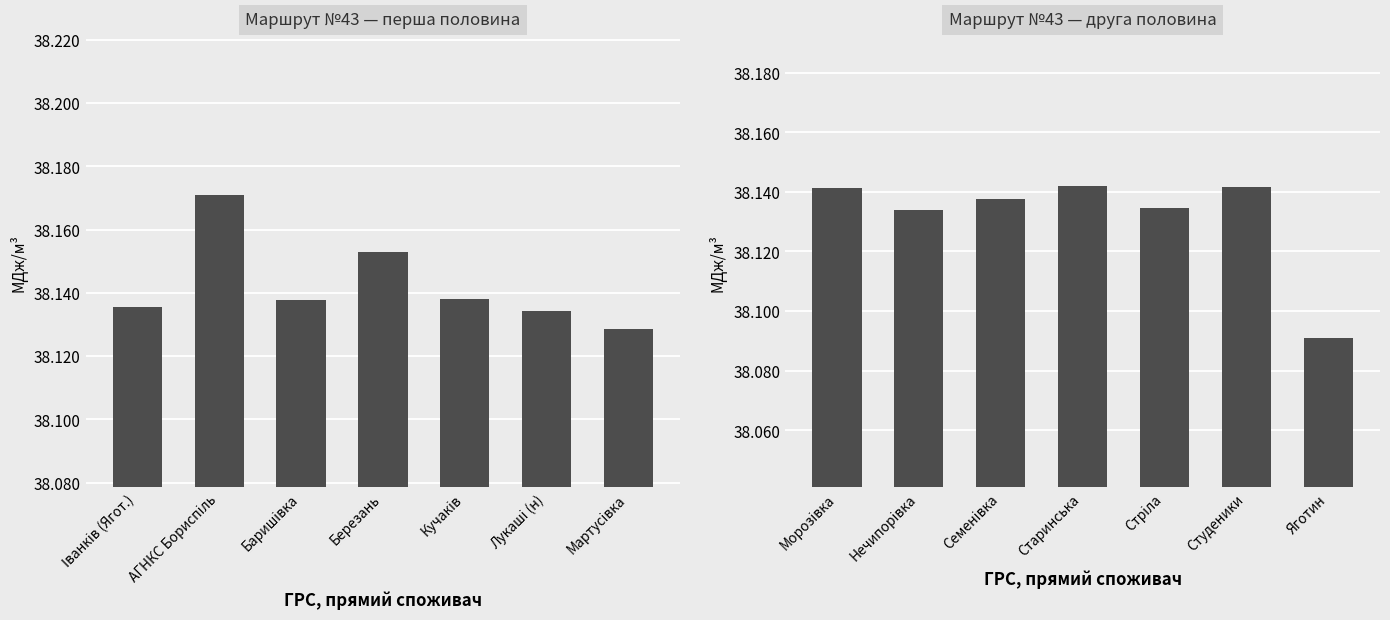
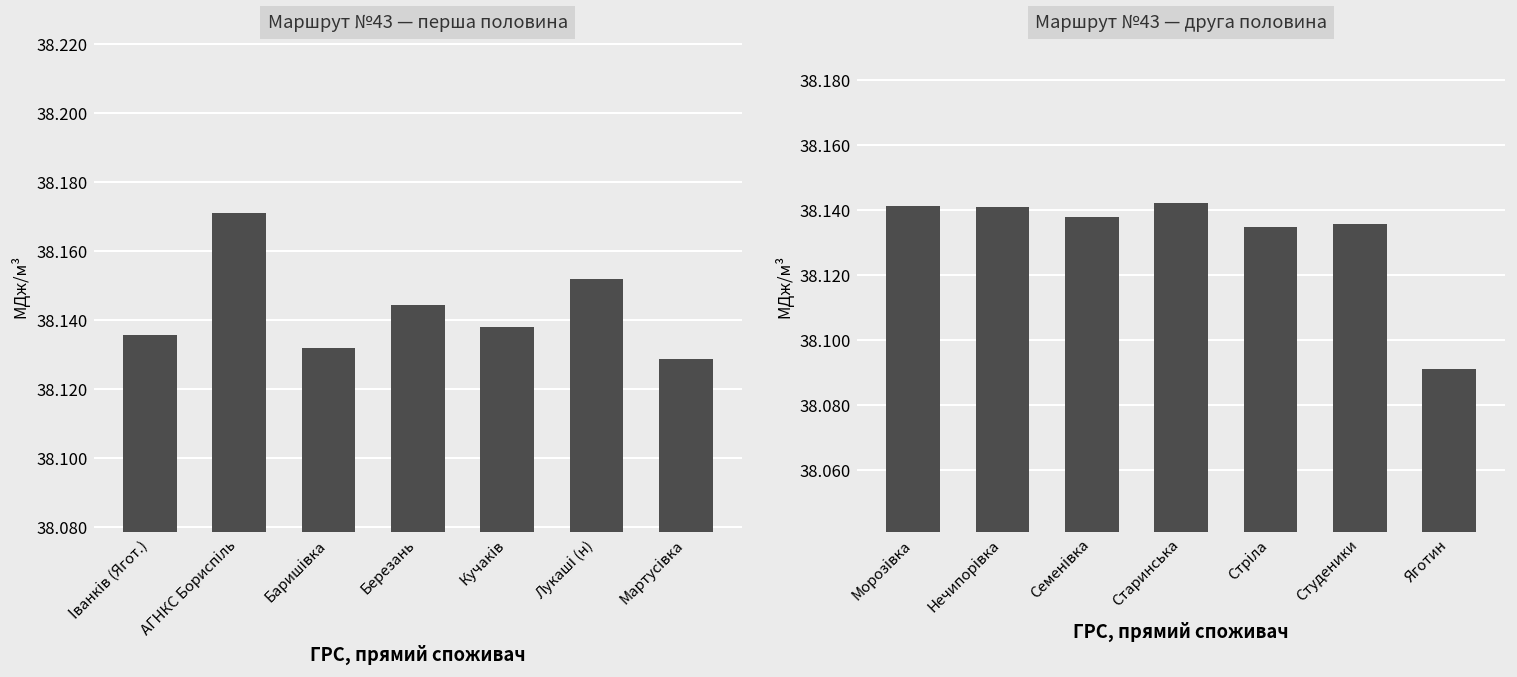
  {
    "Маршрут №43 — перша половина": {
      "Іванків (Ягот.)": 38.136,
      "АГНКС Бориспіль": 38.171,
-     "Баришівка": 38.138,
-     "Березань": 38.153,
+     "Баришівка": 38.132,
+     "Березань": 38.144,
      "Кучаків": 38.138,
-     "Лукаші (н)": 38.134,
+     "Лукаші (н)": 38.152,
      "Мартусівка": 38.129
    },
    "Маршрут №43 — друга половина": {
      "Морозівка": 38.141,
-     "Нечипорівка": 38.134,
+     "Нечипорівка": 38.141,
      "Семенівка": 38.138,
      "Старинська": 38.142,
      "Стріла": 38.135,
-     "Студеники": 38.142,
+     "Студеники": 38.136,
      "Яготин": 38.091
    }
  }
